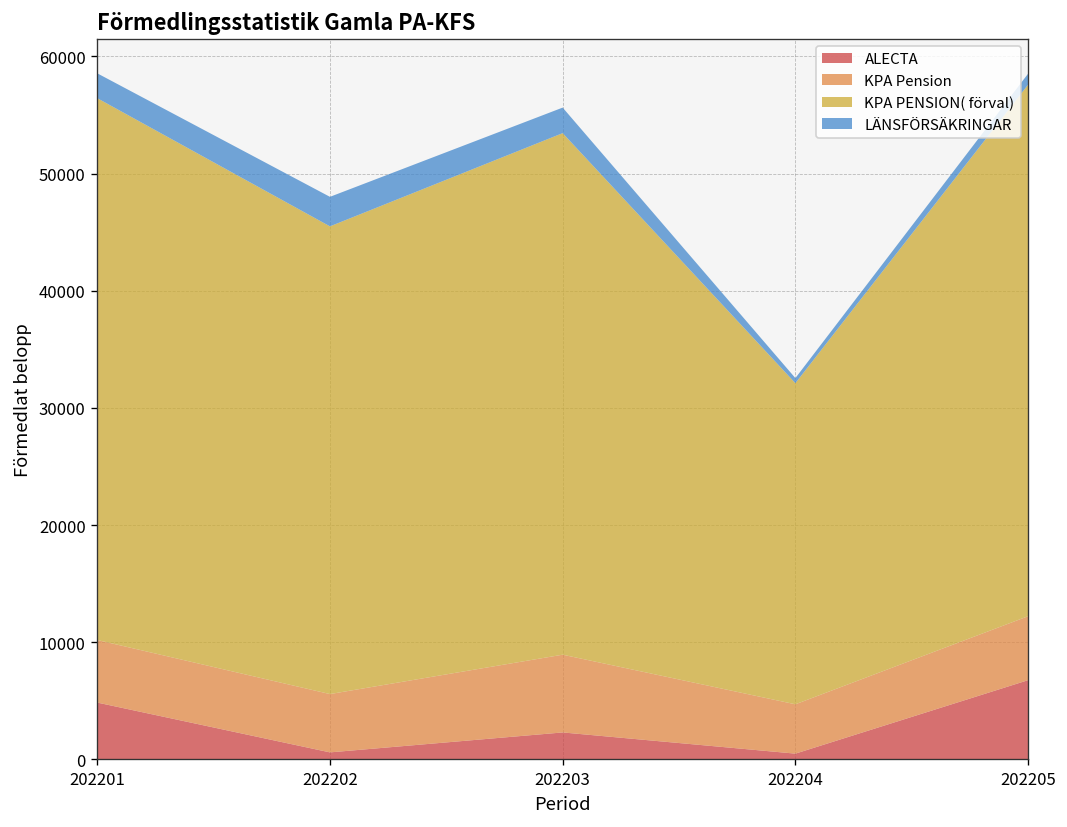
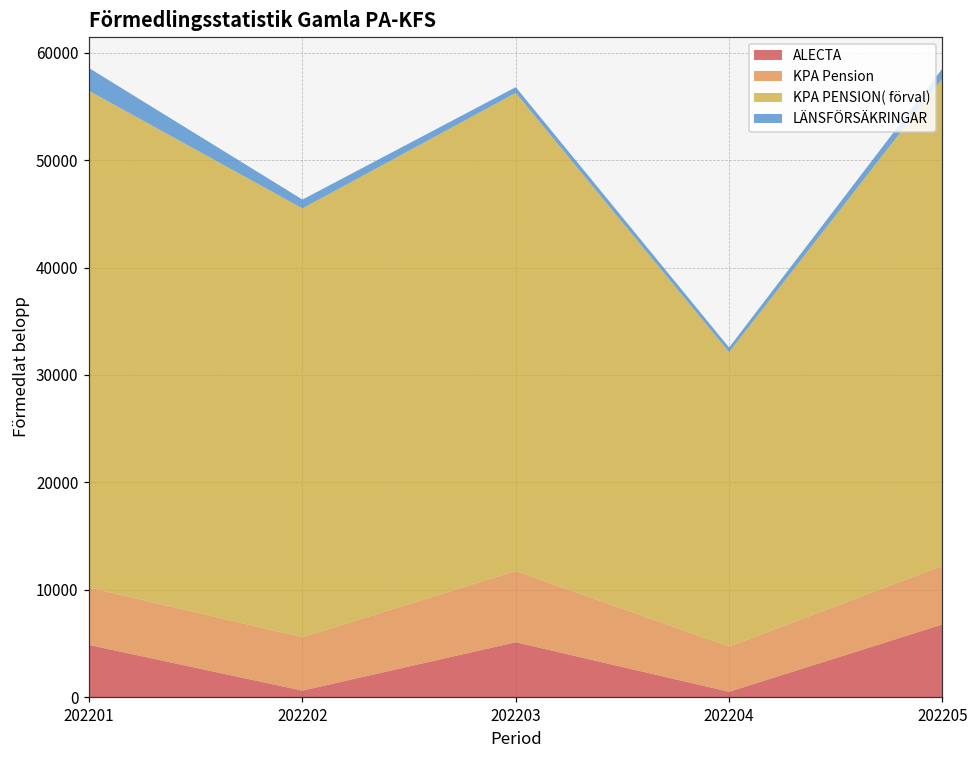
  {
    "ALECTA": {
      "202201": 5000,
      "202202": 1000,
-     "202203": 2000,
+     "202203": 5000,
      "202204": 0,
      "202205": 7000
    },
    "LÄNSFÖRSÄKRINGAR": {
      "202201": 2000,
-     "202202": 3000,
-     "202203": 2000,
+     "202202": 1000,
+     "202203": 1000,
      "202204": 0,
      "202205": 1000
    }
  }
